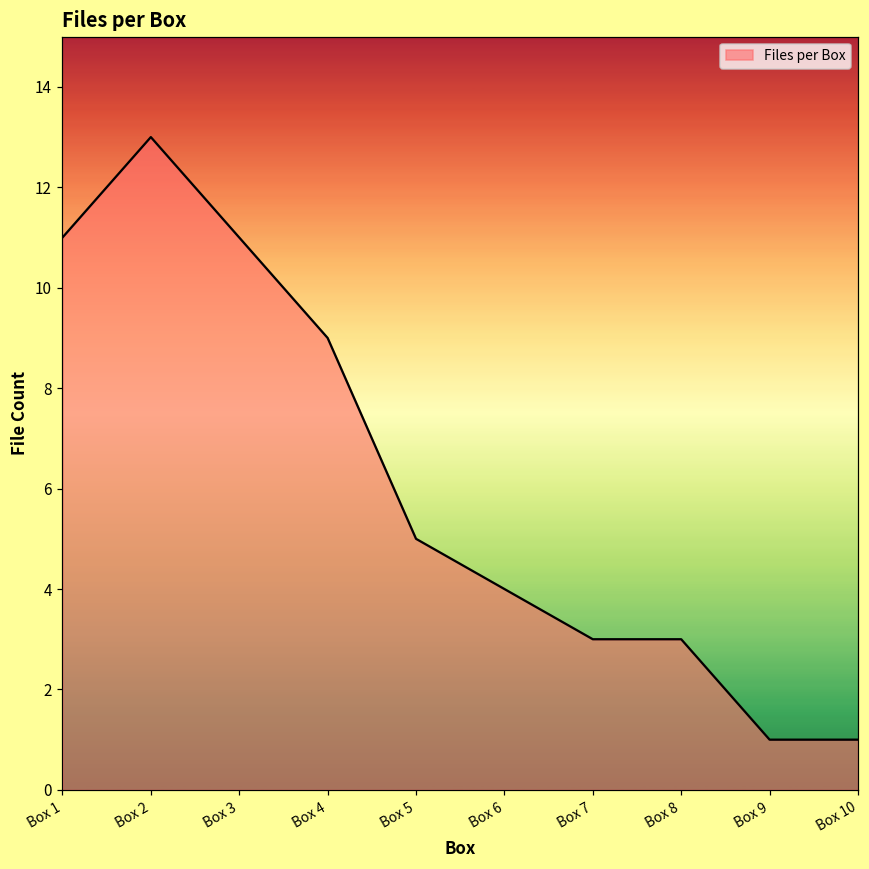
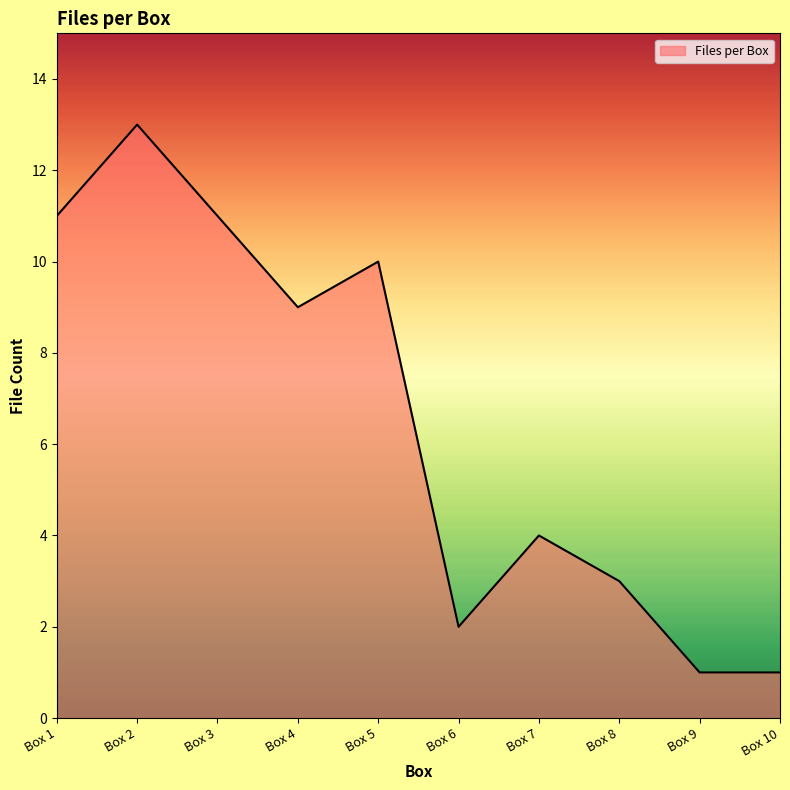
  {
    "Box 1": 11,
    "Box 2": 13,
    "Box 3": 11,
    "Box 4": 9,
-   "Box 5": 5,
-   "Box 6": 4,
-   "Box 7": 3,
+   "Box 5": 10,
+   "Box 6": 2,
+   "Box 7": 4,
    "Box 8": 3,
    "Box 9": 1,
    "Box 10": 1
  }
